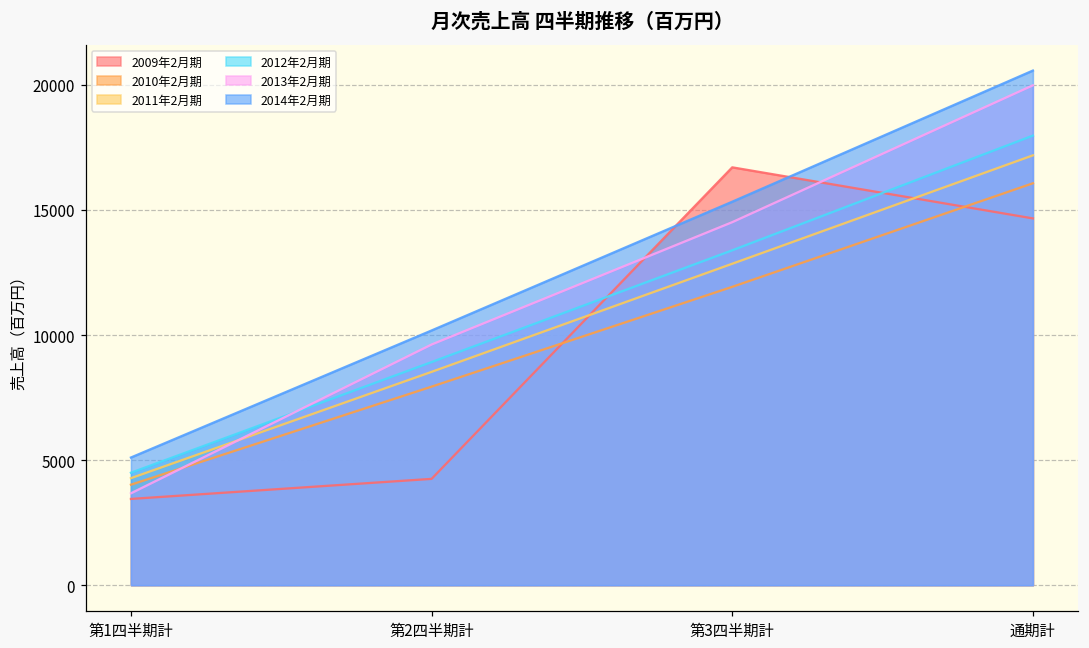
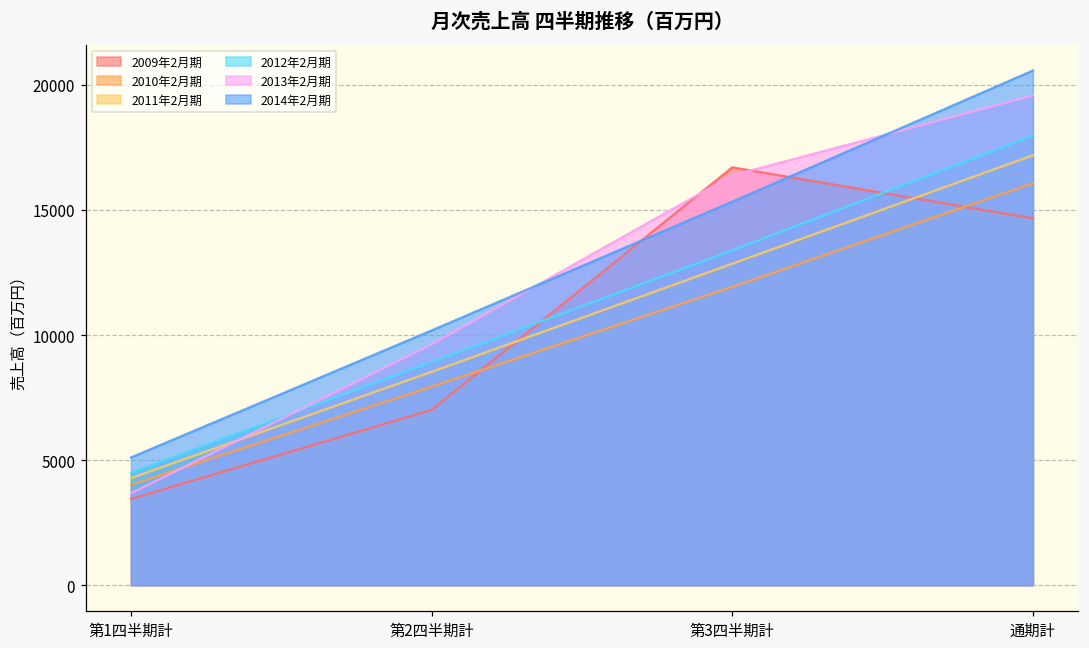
  {
    "2009年2月期": {
      "第1四半期計": 3400,
-     "第2四半期計": 4300,
+     "第2四半期計": 7000,
      "第3四半期計": 16700,
      "通期計": 14700
    },
    "2013年2月期": {
      "第1四半期計": 3700,
      "第2四半期計": 9600,
-     "第3四半期計": 14500,
-     "通期計": 20000
+     "第3四半期計": 16400,
+     "通期計": 19600
    }
  }
